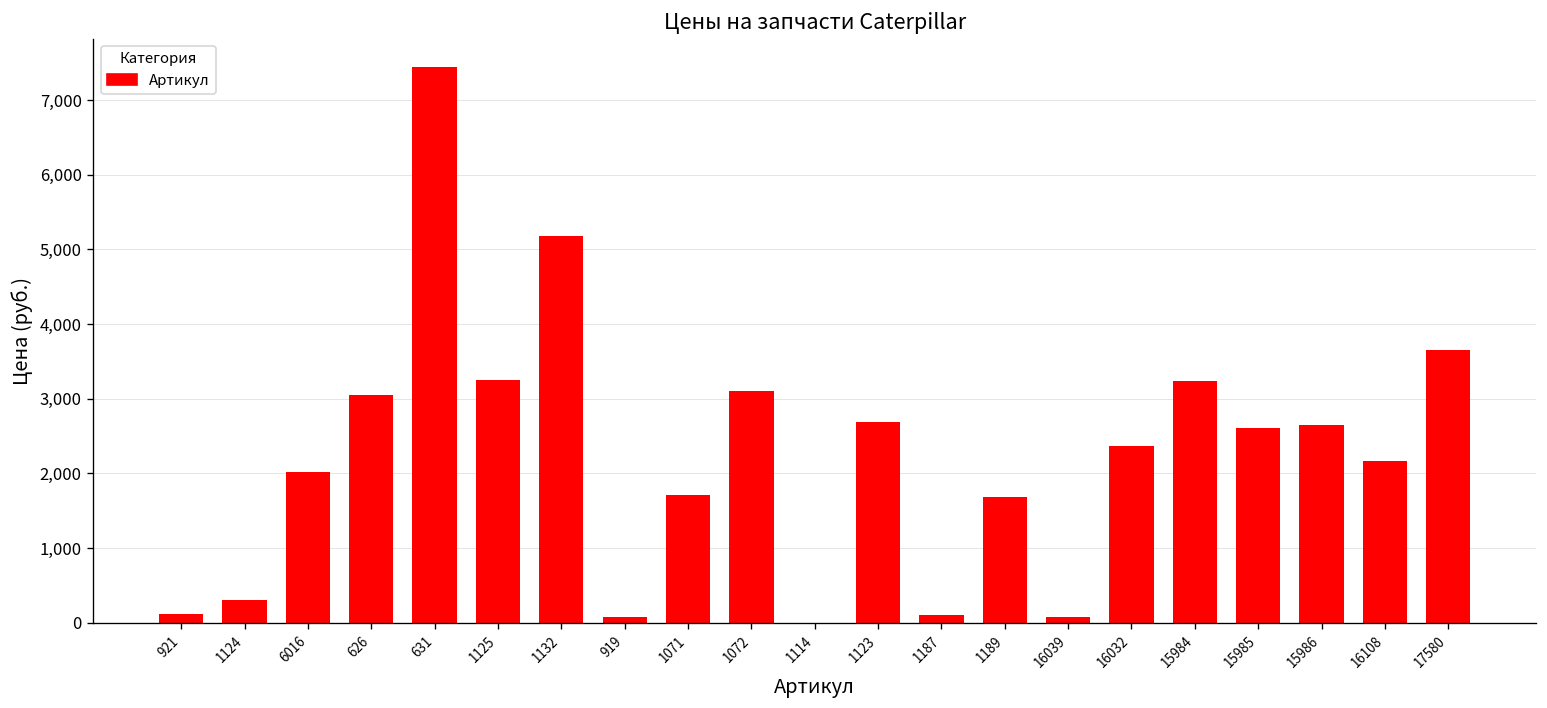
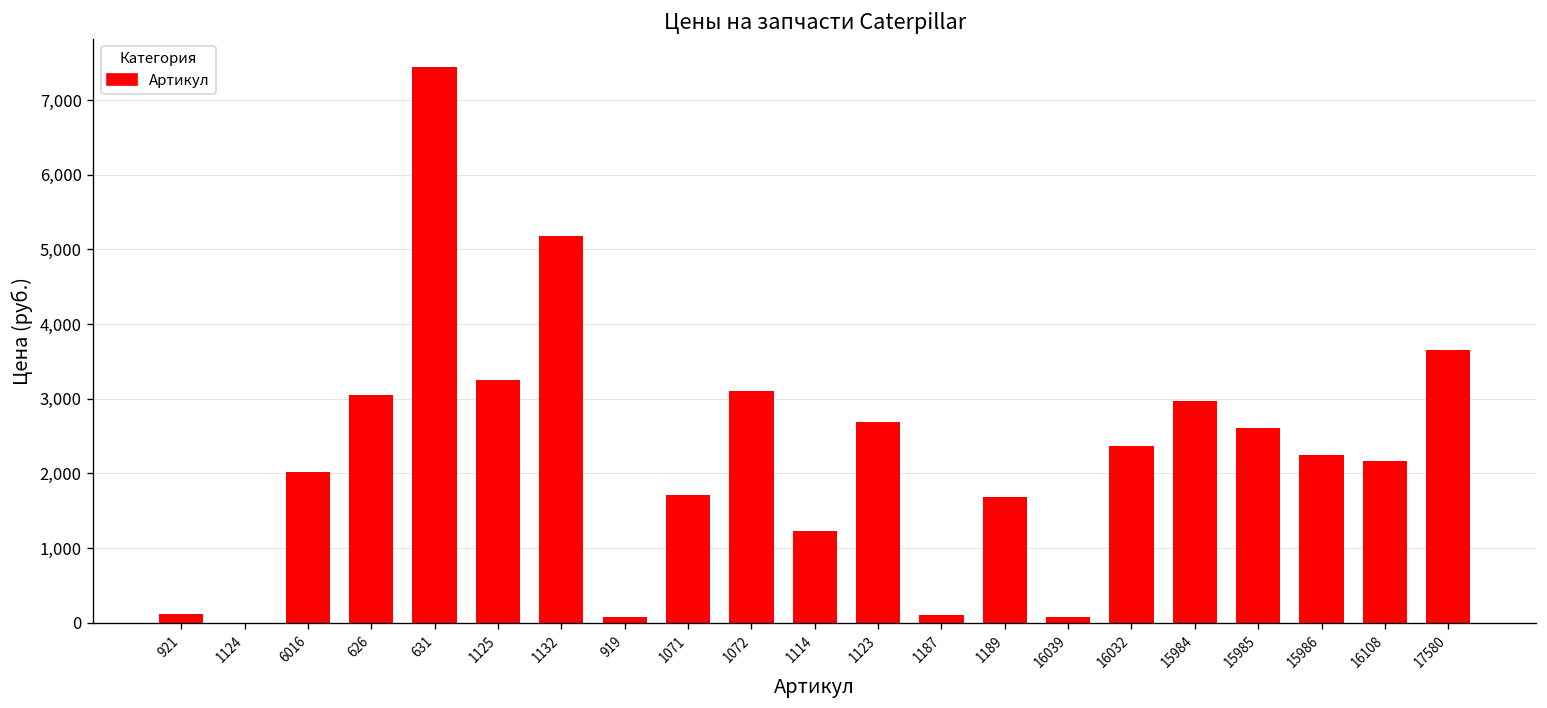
  {
    "921": "100",
-   "1124": "300",
+   "1124": "0",
    "6016": "2,000",
    "626": "3,100",
    "631": "7,500",
    "1125": "3,300",
    "1132": "5,200",
    "919": "100",
    "1071": "1,700",
    "1072": "3,100",
-   "1114": "0",
+   "1114": "1,200",
    "1123": "2,700",
    "1187": "100",
    "1189": "1,700",
    "16039": "100",
    "16032": "2,400",
-   "15984": "3,200",
+   "15984": "3,000",
    "15985": "2,600",
-   "15986": "2,600",
+   "15986": "2,300",
    "16108": "2,200",
    "17580": "3,700"
  }
